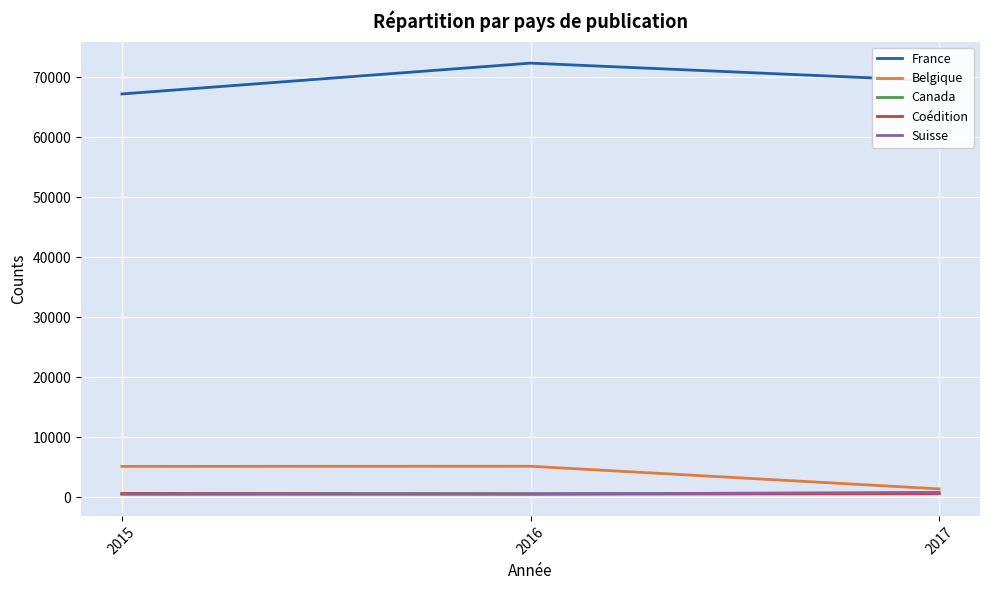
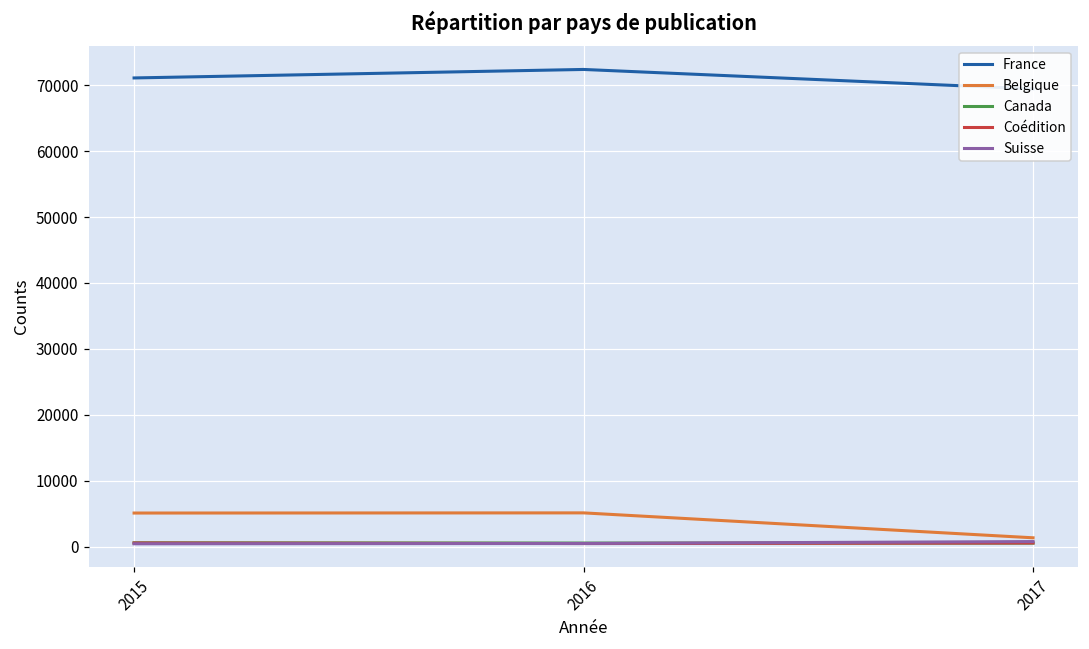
  {
    "France": {
-     "2015": 67000,
+     "2015": 71000,
      "2016": 72000
    },
    "Belgique": {
      "2015": 5000,
      "2016": 5000,
      "2017": 1000
    }
  }
